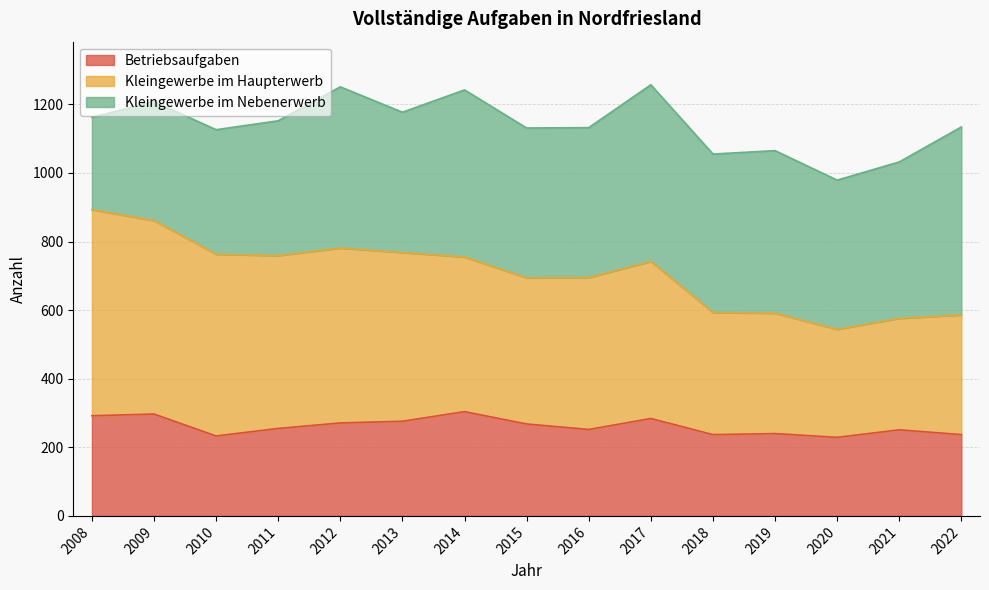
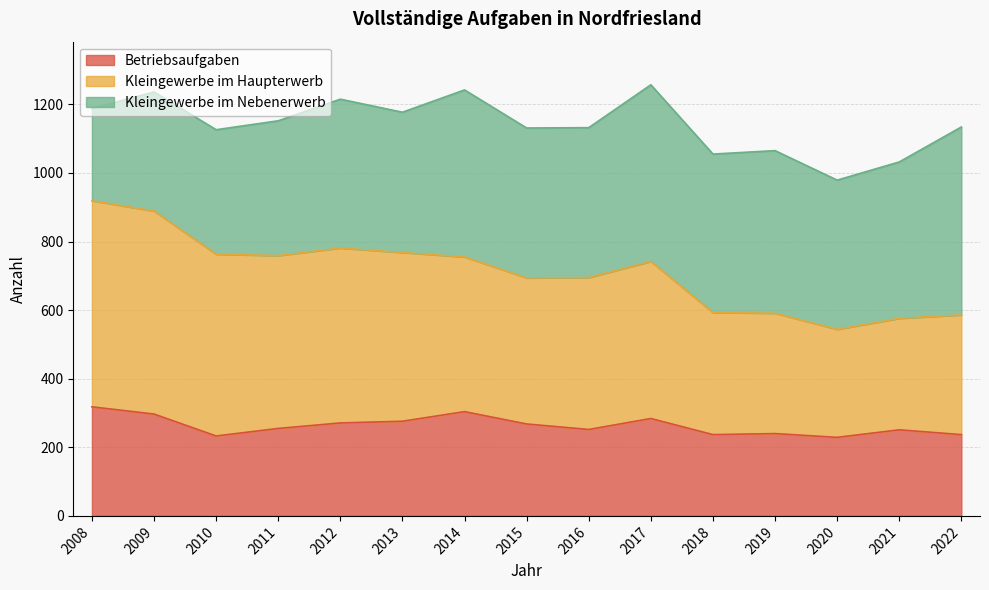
  {
    "Betriebsaufgaben": {
-     "2008": 290,
+     "2008": 320,
      "2009": 300,
      "2010": 230,
      "2011": 260,
      "2012": 270,
      "2013": 280,
      "2014": 300,
      "2015": 270,
      "2016": 250,
      "2017": 280,
      "2018": 240,
      "2019": 240,
      "2020": 230,
      "2021": 250,
      "2022": 240
    },
    "Kleingewerbe im Haupterwerb": {
      "2008": 600,
-     "2009": 560,
+     "2009": 590,
      "2010": 530,
      "2011": 500,
      "2012": 510,
      "2013": 490,
      "2014": 450,
      "2015": 430,
      "2016": 440,
      "2017": 460,
      "2018": 360,
      "2019": 350,
      "2020": 320,
      "2021": 330,
      "2022": 350
    },
    "Kleingewerbe im Nebenerwerb": {
      "2010": 360,
      "2011": 390,
-     "2012": 470,
+     "2012": 430,
      "2013": 410,
      "2014": 490,
      "2015": 440,
      "2016": 440,
      "2017": 520,
      "2018": 460,
      "2019": 470,
      "2020": 440,
      "2021": 460,
      "2022": 550
    }
  }
